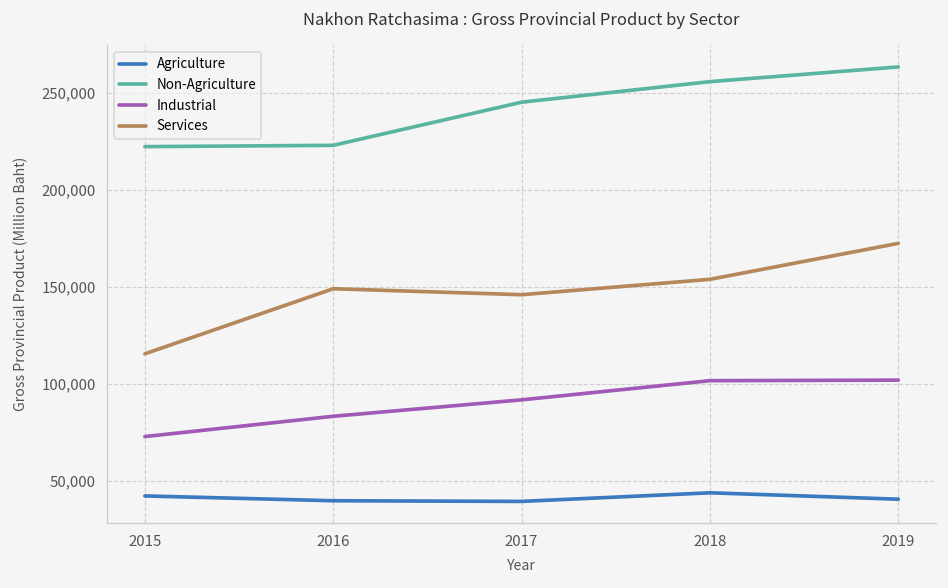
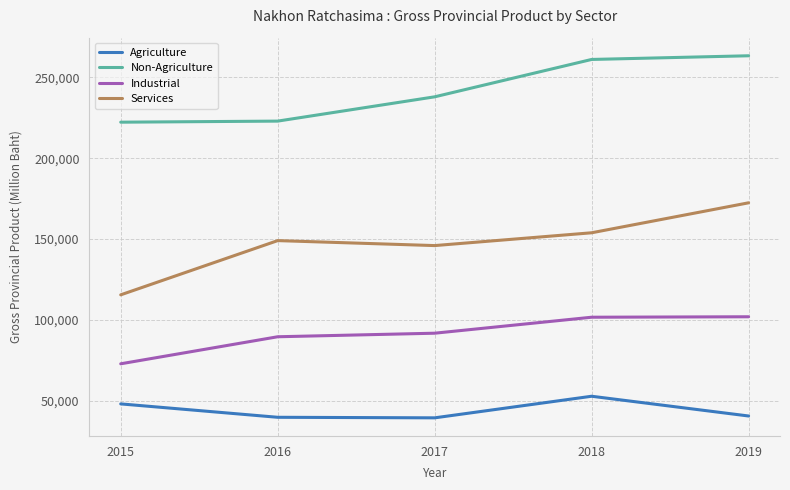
  {
    "Agriculture": {
-     "2015": "42,000",
+     "2015": "48,000",
      "2016": "40,000",
      "2017": "40,000",
-     "2018": "44,000",
+     "2018": "53,000",
      "2019": "41,000"
    },
    "Non-Agriculture": {
      "2015": "222,000",
      "2016": "223,000",
-     "2017": "245,000",
-     "2018": "256,000",
+     "2017": "238,000",
+     "2018": "261,000",
      "2019": "263,000"
    },
    "Industrial": {
      "2015": "73,000",
-     "2016": "83,000",
+     "2016": "90,000",
      "2017": "92,000",
      "2018": "102,000",
      "2019": "102,000"
    },
    "Services": {
      "2015": "116,000",
      "2016": "149,000",
      "2017": "146,000",
      "2018": "154,000",
      "2019": "172,000"
    }
  }
